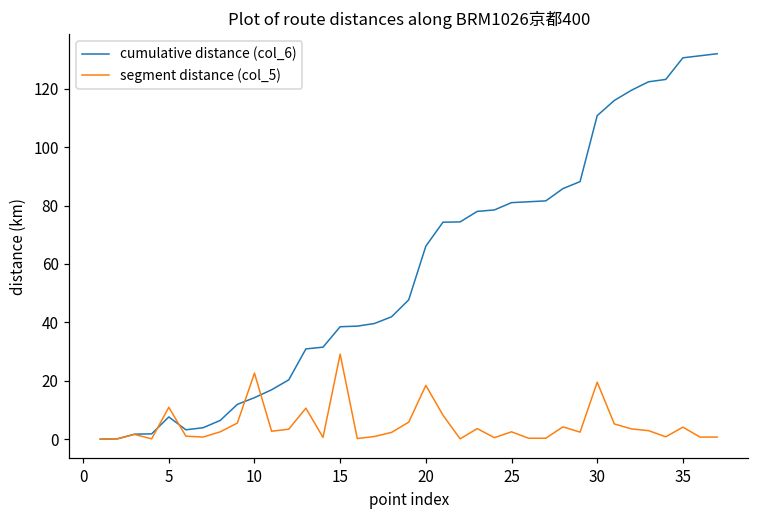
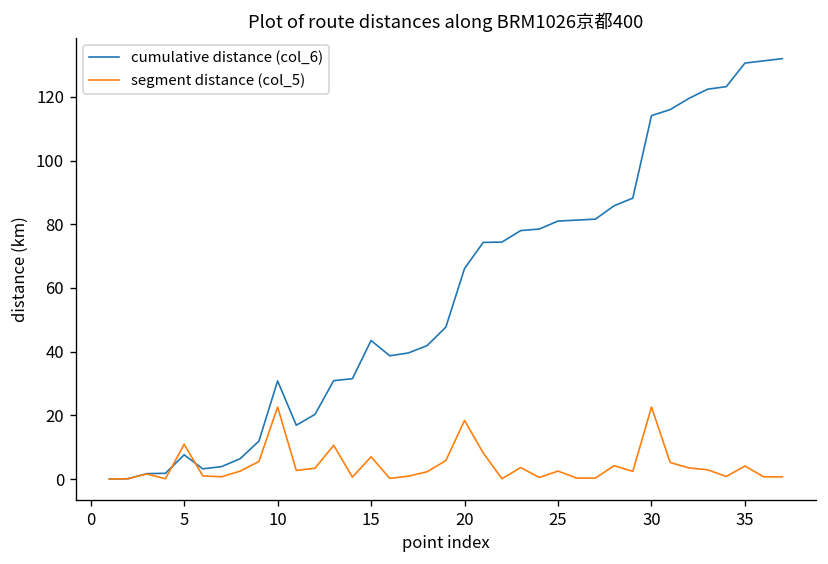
  {
    "cumulative distance (col_6)": {
      "5": 8,
-     "10": 14,
-     "15": 39,
+     "10": 31,
+     "15": 44,
      "20": 66,
      "25": 81,
-     "30": 111,
+     "30": 114,
      "35": 131
    },
    "segment distance (col_5)": {
      "5": 11,
      "10": 23,
-     "15": 29,
+     "15": 7,
      "20": 18,
      "25": 3,
-     "30": 20,
+     "30": 23,
      "35": 4
    }
  }
